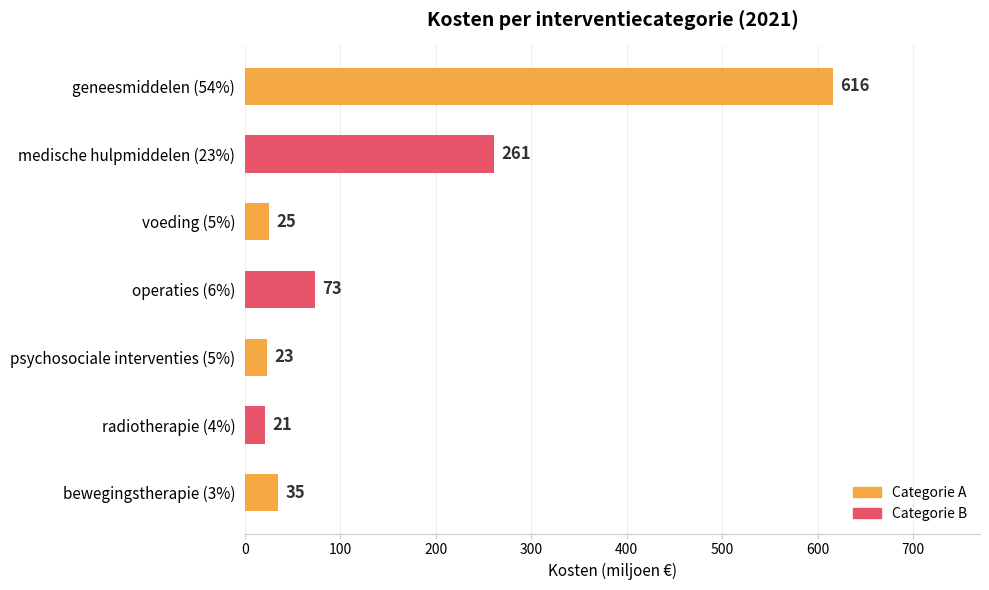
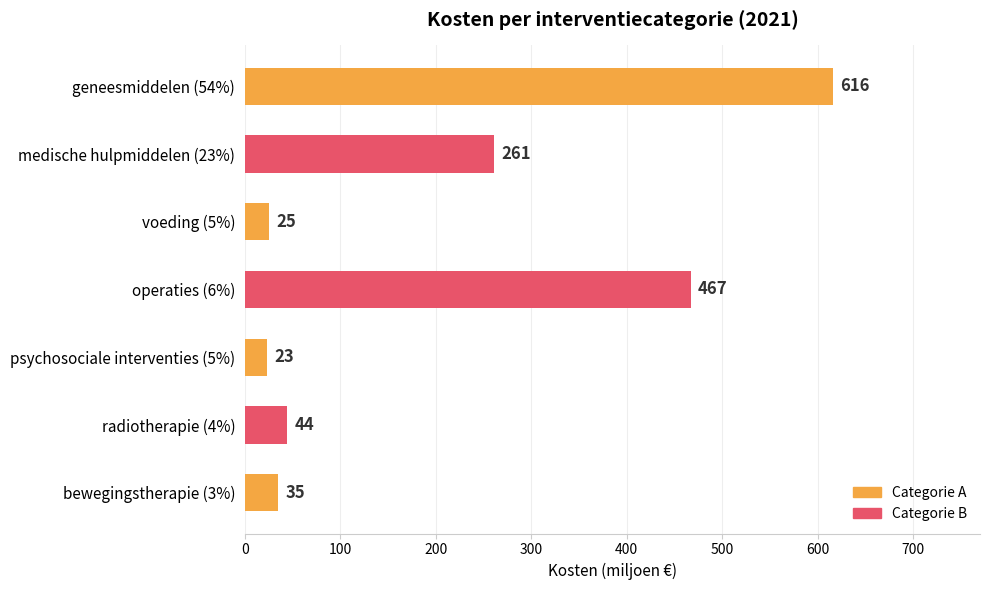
  {
    "geneesmiddelen (54%)": 616,
    "medische hulpmiddelen (23%)": 261,
    "voeding (5%)": 25,
-   "operaties (6%)": 73,
+   "operaties (6%)": 467,
    "psychosociale interventies (5%)": 23,
-   "radiotherapie (4%)": 21,
+   "radiotherapie (4%)": 44,
    "bewegingstherapie (3%)": 35
  }
